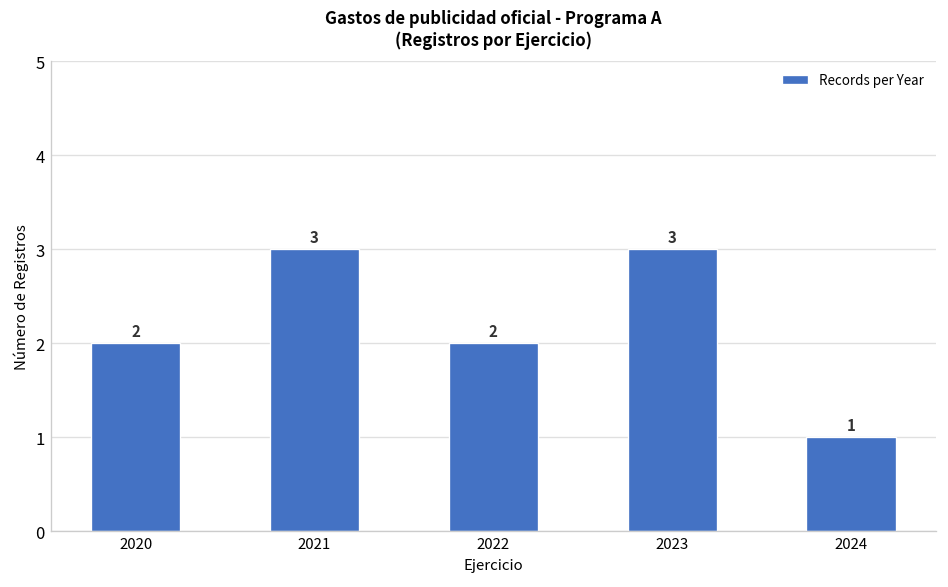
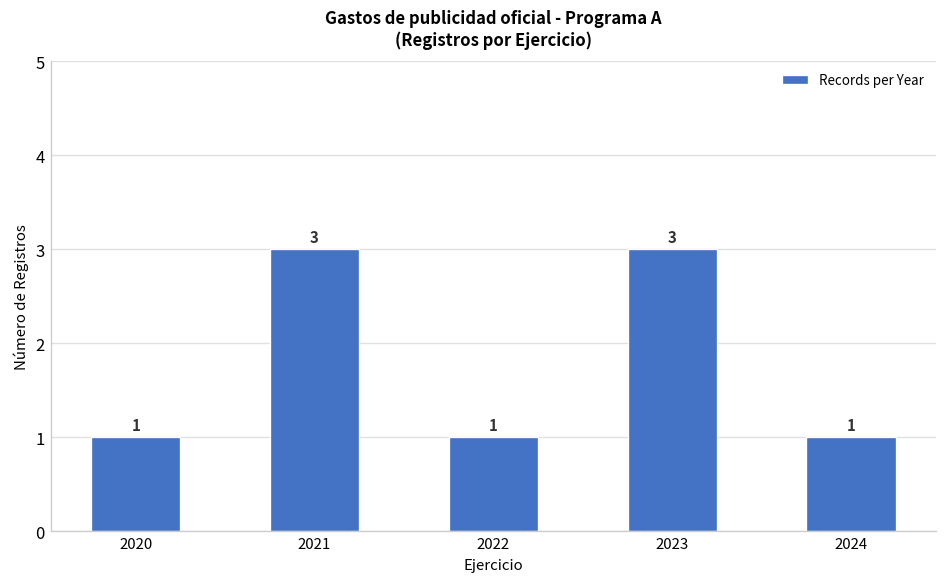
  {
-   "2020": 2,
+   "2020": 1,
    "2021": 3,
-   "2022": 2,
+   "2022": 1,
    "2023": 3,
    "2024": 1
  }
